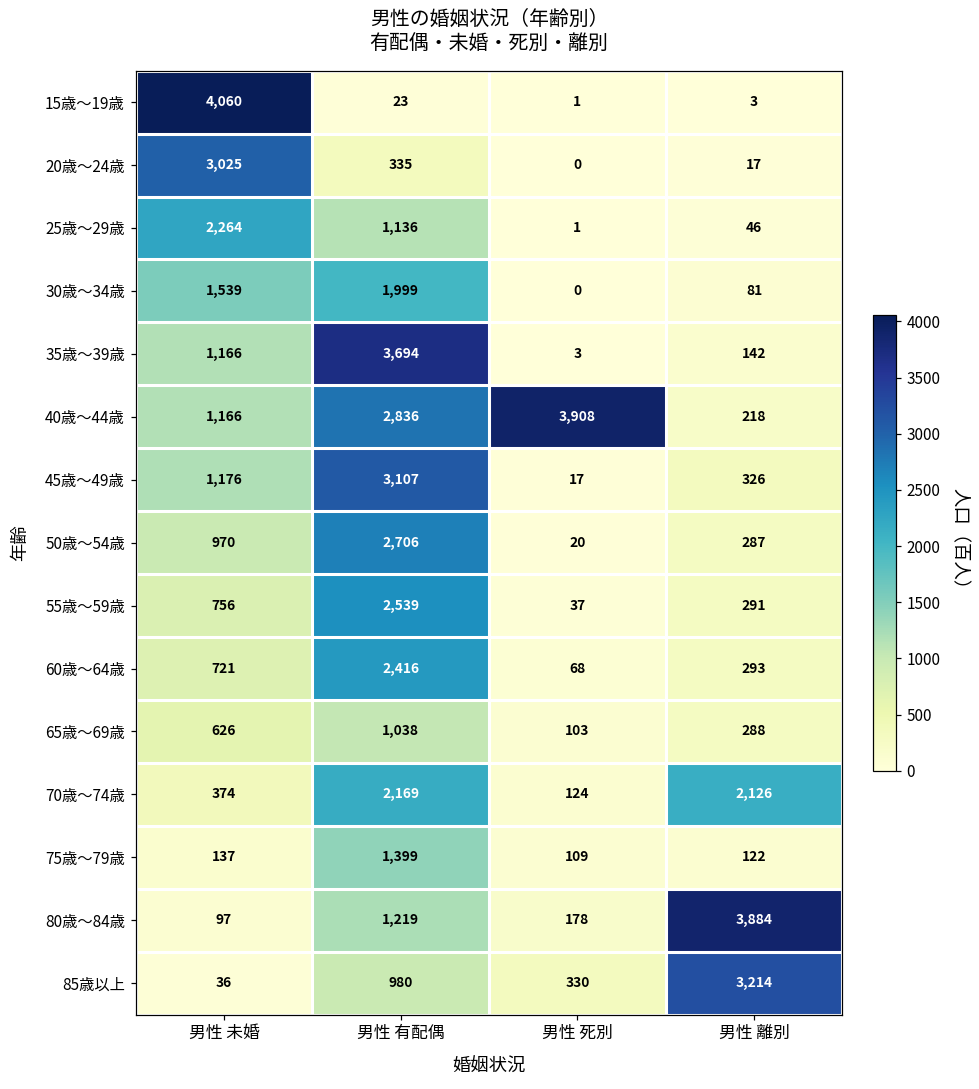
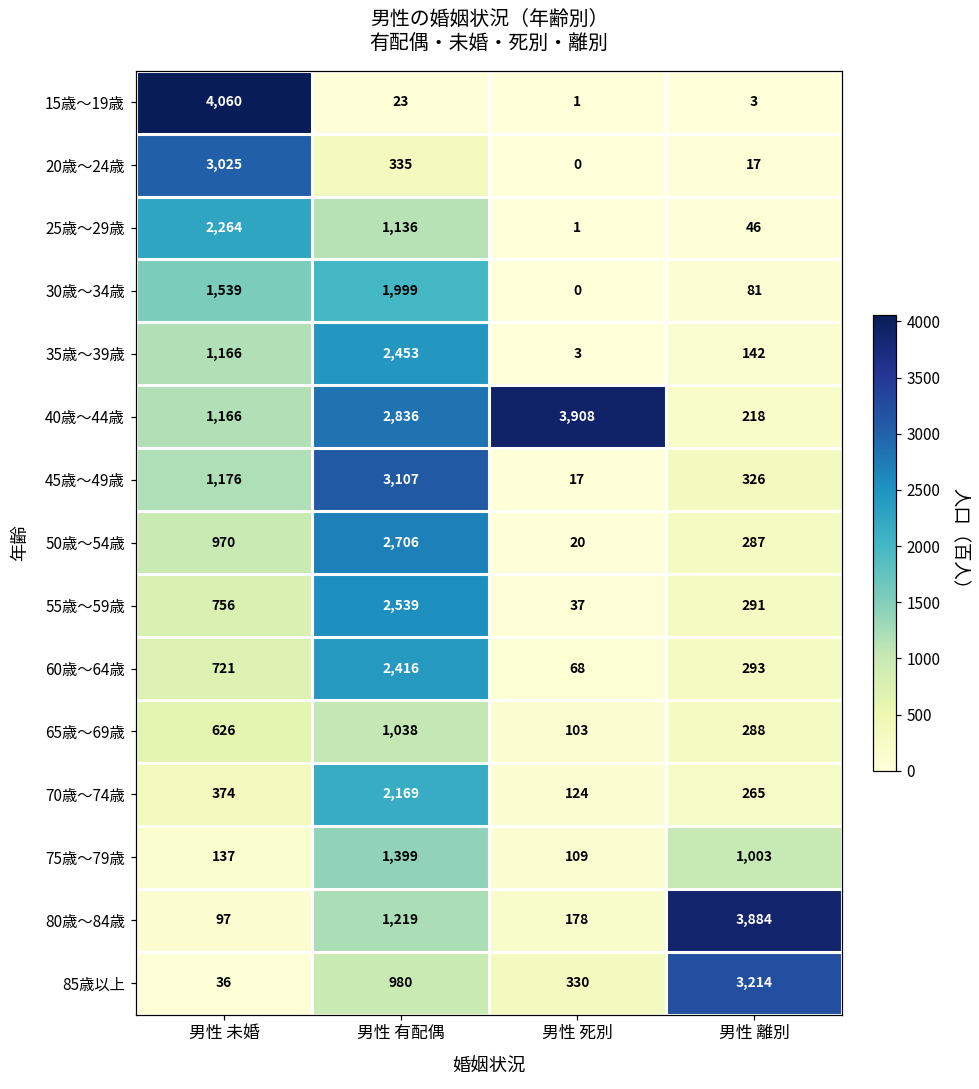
  {
    "15歳～19歳": {
      "男性 未婚": "4,060",
      "男性 有配偶": "23",
      "男性 死別": "1",
      "男性 離別": "3"
    },
    "20歳～24歳": {
      "男性 未婚": "3,025",
      "男性 有配偶": "335",
      "男性 死別": "0",
      "男性 離別": "17"
    },
    "25歳～29歳": {
      "男性 未婚": "2,264",
      "男性 有配偶": "1,136",
      "男性 死別": "1",
      "男性 離別": "46"
    },
    "30歳～34歳": {
      "男性 未婚": "1,539",
      "男性 有配偶": "1,999",
      "男性 死別": "0",
      "男性 離別": "81"
    },
    "35歳～39歳": {
      "男性 未婚": "1,166",
-     "男性 有配偶": "3,694",
+     "男性 有配偶": "2,453",
      "男性 死別": "3",
      "男性 離別": "142"
    },
    "40歳～44歳": {
      "男性 未婚": "1,166",
      "男性 有配偶": "2,836",
      "男性 死別": "3,908",
      "男性 離別": "218"
    },
    "45歳～49歳": {
      "男性 未婚": "1,176",
      "男性 有配偶": "3,107",
      "男性 死別": "17",
      "男性 離別": "326"
    },
    "50歳～54歳": {
      "男性 未婚": "970",
      "男性 有配偶": "2,706",
      "男性 死別": "20",
      "男性 離別": "287"
    },
    "55歳～59歳": {
      "男性 未婚": "756",
      "男性 有配偶": "2,539",
      "男性 死別": "37",
      "男性 離別": "291"
    },
    "60歳～64歳": {
      "男性 未婚": "721",
      "男性 有配偶": "2,416",
      "男性 死別": "68",
      "男性 離別": "293"
    },
    "65歳～69歳": {
      "男性 未婚": "626",
      "男性 有配偶": "1,038",
      "男性 死別": "103",
      "男性 離別": "288"
    },
    "70歳～74歳": {
      "男性 未婚": "374",
      "男性 有配偶": "2,169",
      "男性 死別": "124",
-     "男性 離別": "2,126"
+     "男性 離別": "265"
    },
    "75歳～79歳": {
      "男性 未婚": "137",
      "男性 有配偶": "1,399",
      "男性 死別": "109",
-     "男性 離別": "122"
+     "男性 離別": "1,003"
    },
    "80歳～84歳": {
      "男性 未婚": "97",
      "男性 有配偶": "1,219",
      "男性 死別": "178",
      "男性 離別": "3,884"
    },
    "85歳以上": {
      "男性 未婚": "36",
      "男性 有配偶": "980",
      "男性 死別": "330",
      "男性 離別": "3,214"
    }
  }
